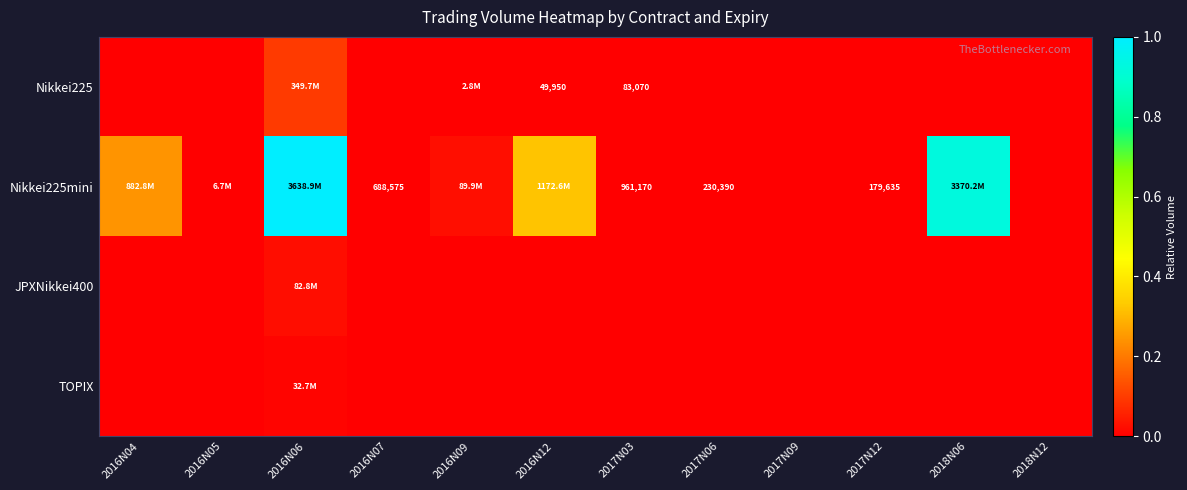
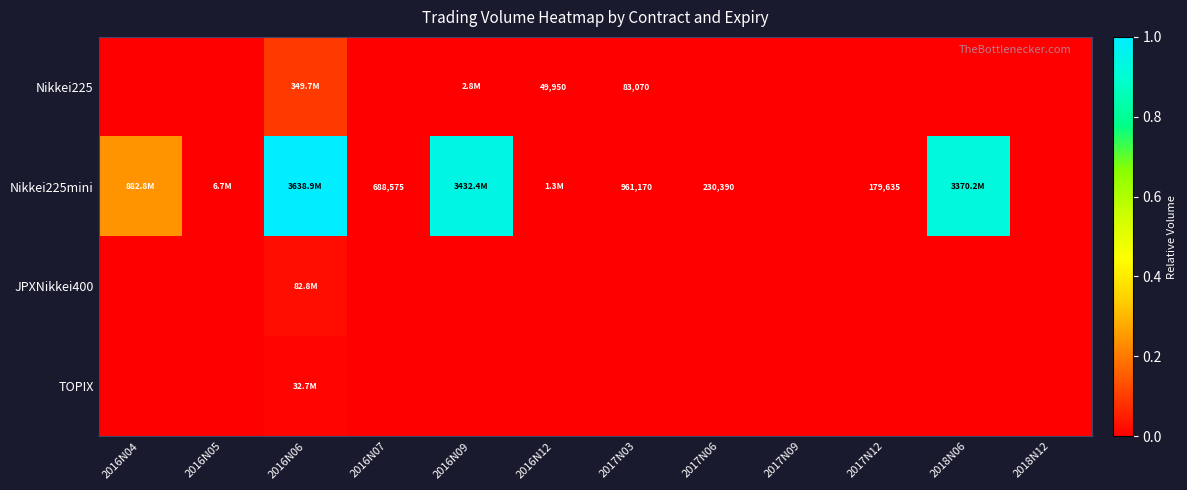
  {
    "Nikkei225": {
      "2016N06": "349.7M",
      "2016N09": "2.8M",
      "2016N12": "49,950",
      "2017N03": "83,070"
    },
    "Nikkei225mini": {
      "2016N04": "882.8M",
      "2016N05": "6.7M",
      "2016N06": "3638.9M",
      "2016N07": "688,575",
-     "2016N09": "89.9M",
-     "2016N12": "1172.6M",
+     "2016N09": "3432.4M",
+     "2016N12": "1.3M",
      "2017N03": "961,170",
      "2017N06": "230,390",
      "2017N12": "179,635",
      "2018N06": "3370.2M"
    },
    "JPXNikkei400": {
      "2016N06": "82.8M"
    },
    "TOPIX": {
      "2016N06": "32.7M"
    }
  }
